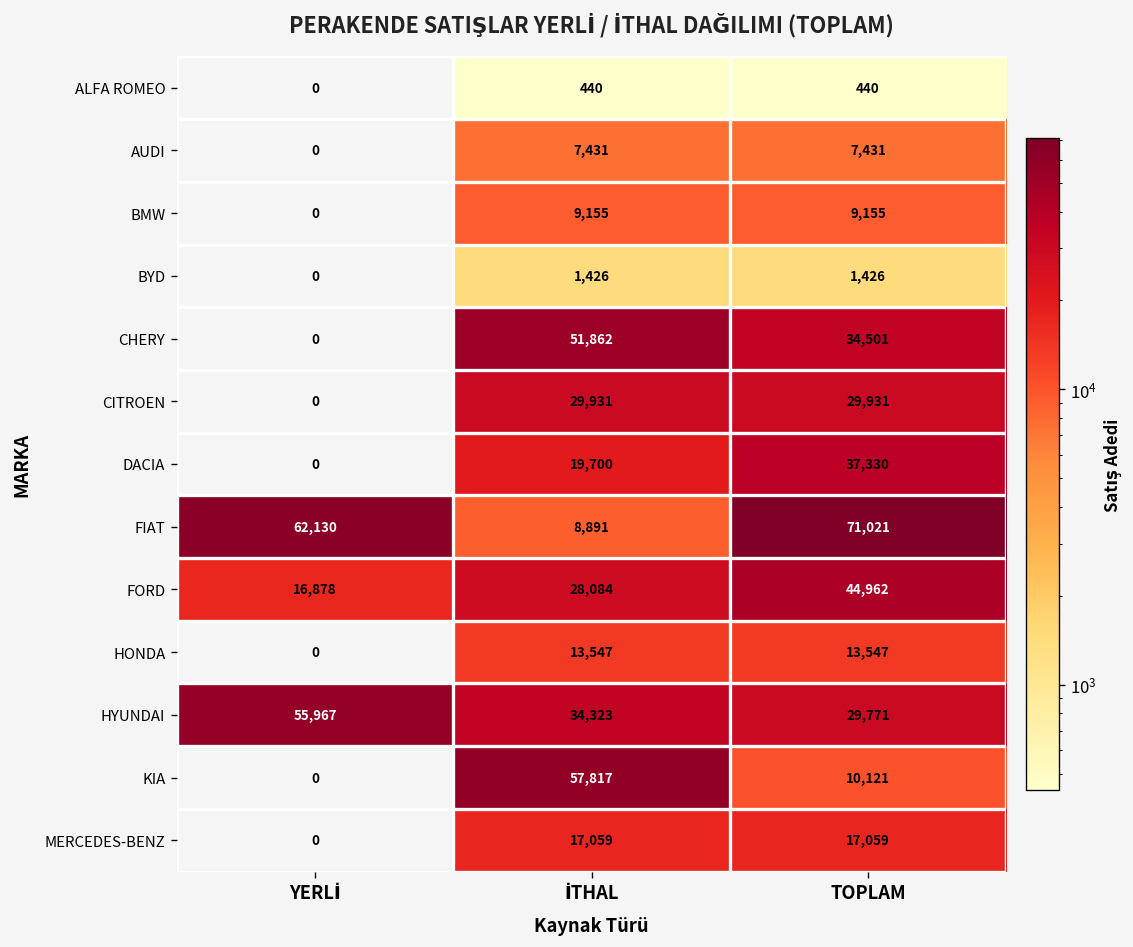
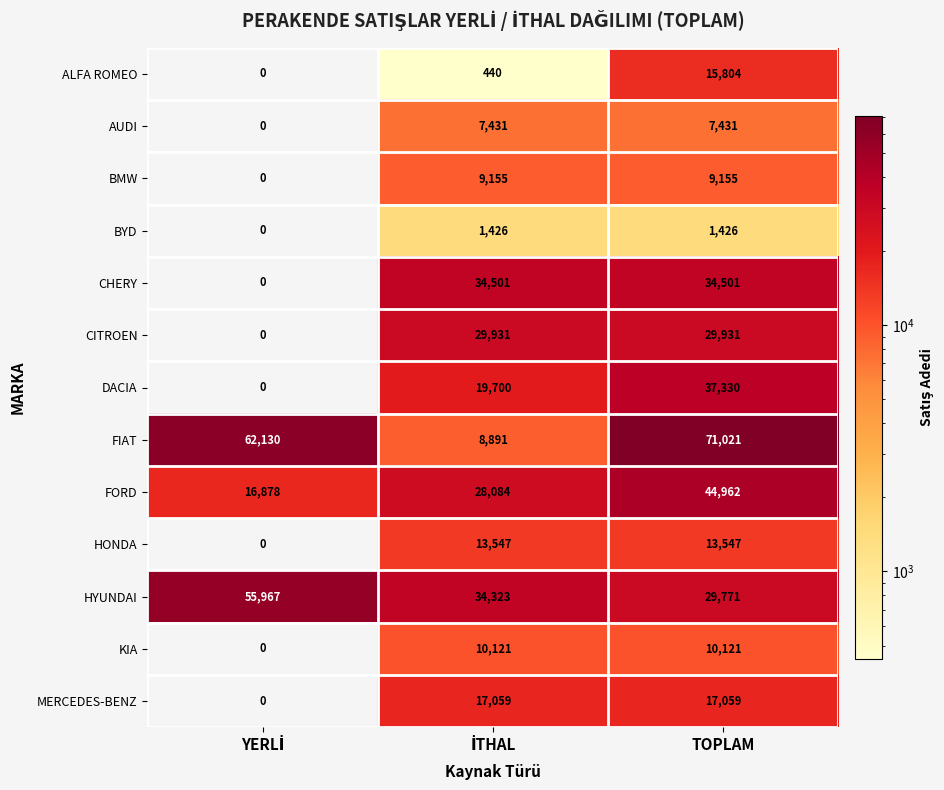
  {
    "ALFA ROMEO": {
      "YERLİ": "0",
      "İTHAL": "440",
-     "TOPLAM": "440"
+     "TOPLAM": "15,804"
    },
    "AUDI": {
      "YERLİ": "0",
      "İTHAL": "7,431",
      "TOPLAM": "7,431"
    },
    "BMW": {
      "YERLİ": "0",
      "İTHAL": "9,155",
      "TOPLAM": "9,155"
    },
    "BYD": {
      "YERLİ": "0",
      "İTHAL": "1,426",
      "TOPLAM": "1,426"
    },
    "CHERY": {
      "YERLİ": "0",
-     "İTHAL": "51,862",
+     "İTHAL": "34,501",
      "TOPLAM": "34,501"
    },
    "CITROEN": {
      "YERLİ": "0",
      "İTHAL": "29,931",
      "TOPLAM": "29,931"
    },
    "DACIA": {
      "YERLİ": "0",
      "İTHAL": "19,700",
      "TOPLAM": "37,330"
    },
    "FIAT": {
      "YERLİ": "62,130",
      "İTHAL": "8,891",
      "TOPLAM": "71,021"
    },
    "FORD": {
      "YERLİ": "16,878",
      "İTHAL": "28,084",
      "TOPLAM": "44,962"
    },
    "HONDA": {
      "YERLİ": "0",
      "İTHAL": "13,547",
      "TOPLAM": "13,547"
    },
    "HYUNDAI": {
      "YERLİ": "55,967",
      "İTHAL": "34,323",
      "TOPLAM": "29,771"
    },
    "KIA": {
      "YERLİ": "0",
-     "İTHAL": "57,817",
+     "İTHAL": "10,121",
      "TOPLAM": "10,121"
    },
    "MERCEDES-BENZ": {
      "YERLİ": "0",
      "İTHAL": "17,059",
      "TOPLAM": "17,059"
    }
  }
